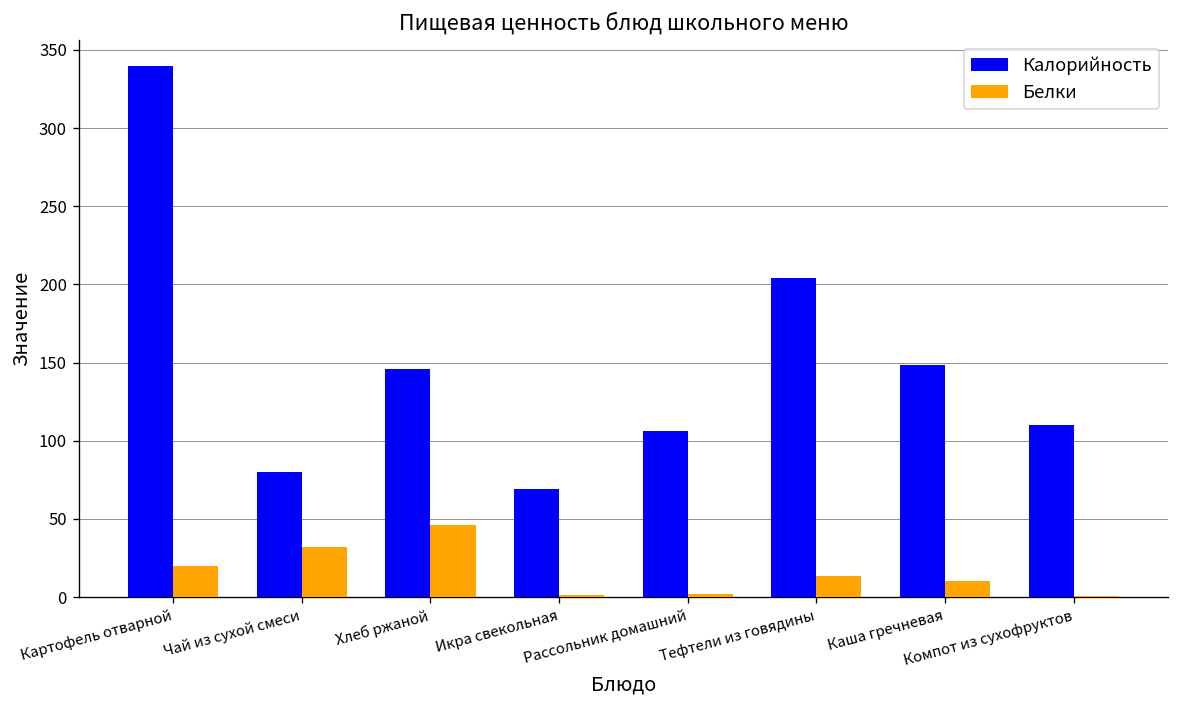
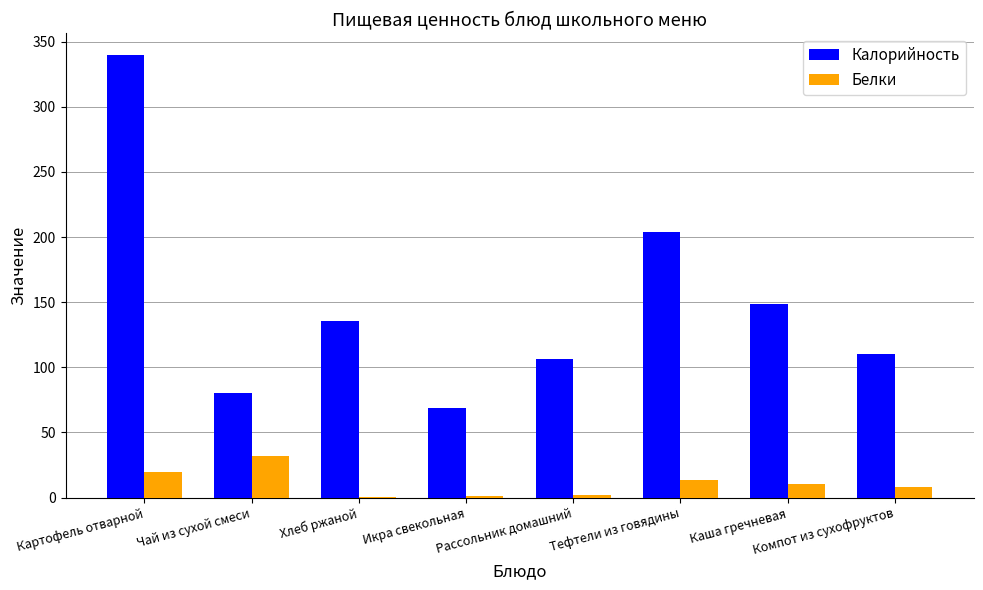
  {
    "Калорийность": {
      "Картофель отварной": 339,
      "Чай из сухой смеси": 80,
-     "Хлеб ржаной": 146,
+     "Хлеб ржаной": 136,
      "Икра свекольная": 69,
      "Рассольник домашний": 106,
      "Тефтели из говядины": 204,
      "Каша гречневая": 149,
      "Компот из сухофруктов": 110
    },
    "Белки": {
      "Картофель отварной": 20,
      "Чай из сухой смеси": 32,
-     "Хлеб ржаной": 46,
+     "Хлеб ржаной": 1,
      "Рассольник домашний": 2,
      "Тефтели из говядины": 14,
      "Каша гречневая": 10,
-     "Компот из сухофруктов": 1
+     "Компот из сухофруктов": 8
    }
  }
